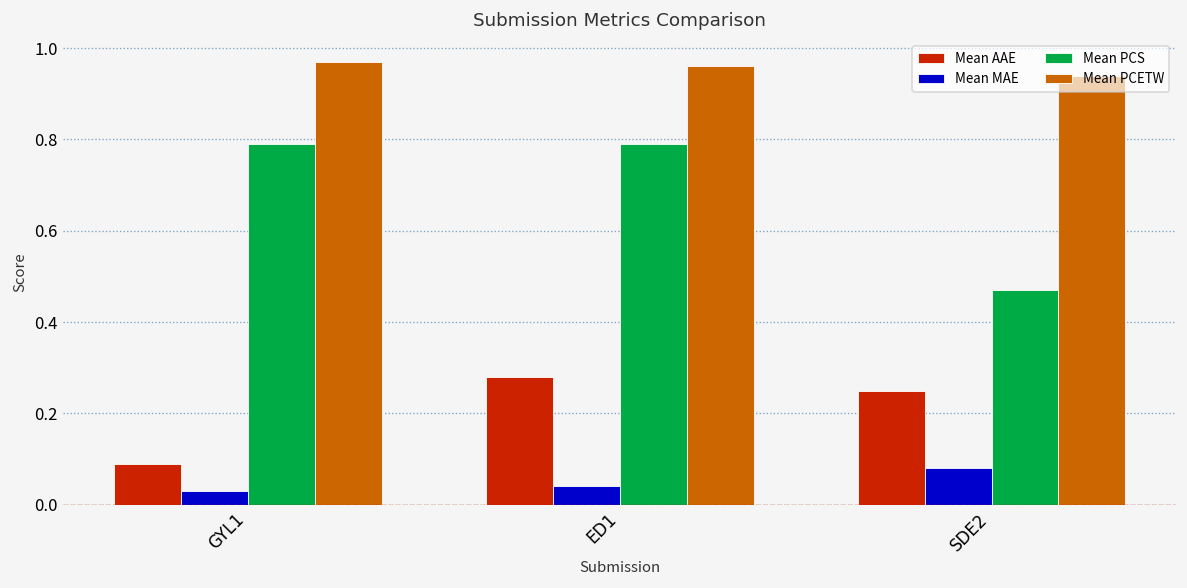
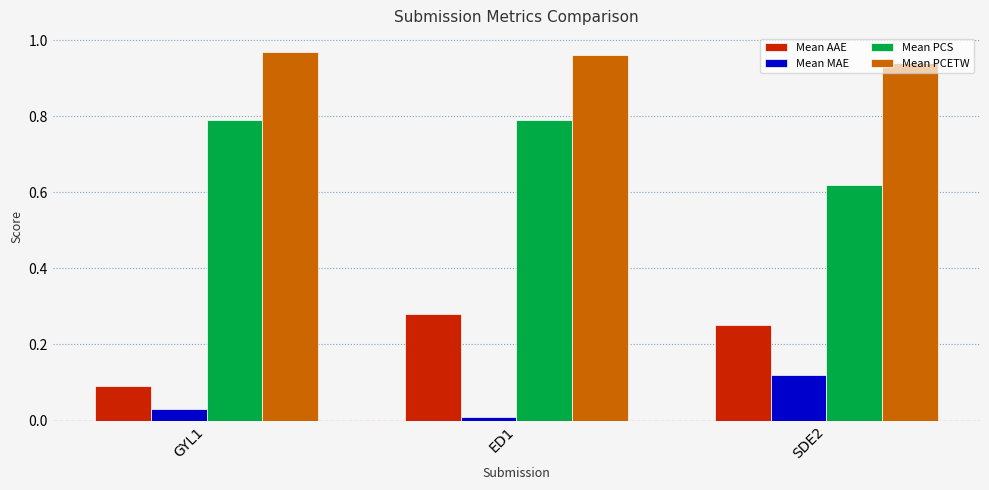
  {
    "Mean AAE": {
      "GYL1": 0.09,
      "ED1": 0.28,
      "SDE2": 0.25
    },
    "Mean MAE": {
      "GYL1": 0.03,
-     "ED1": 0.04,
-     "SDE2": 0.08
+     "ED1": 0.01,
+     "SDE2": 0.12
    },
    "Mean PCS": {
      "GYL1": 0.79,
      "ED1": 0.79,
-     "SDE2": 0.47
+     "SDE2": 0.62
    },
    "Mean PCETW": {
      "GYL1": 0.97,
      "ED1": 0.96
    }
  }
